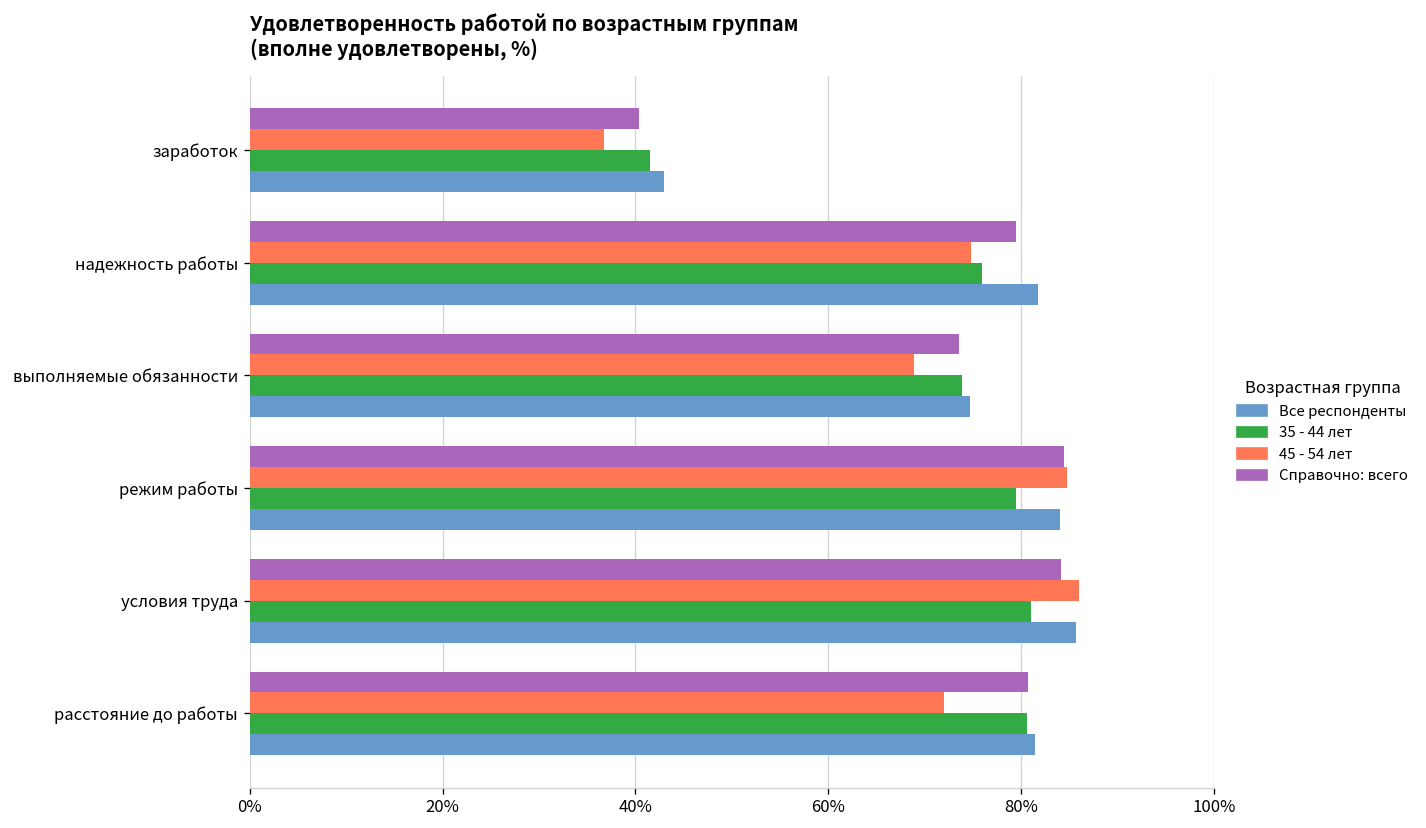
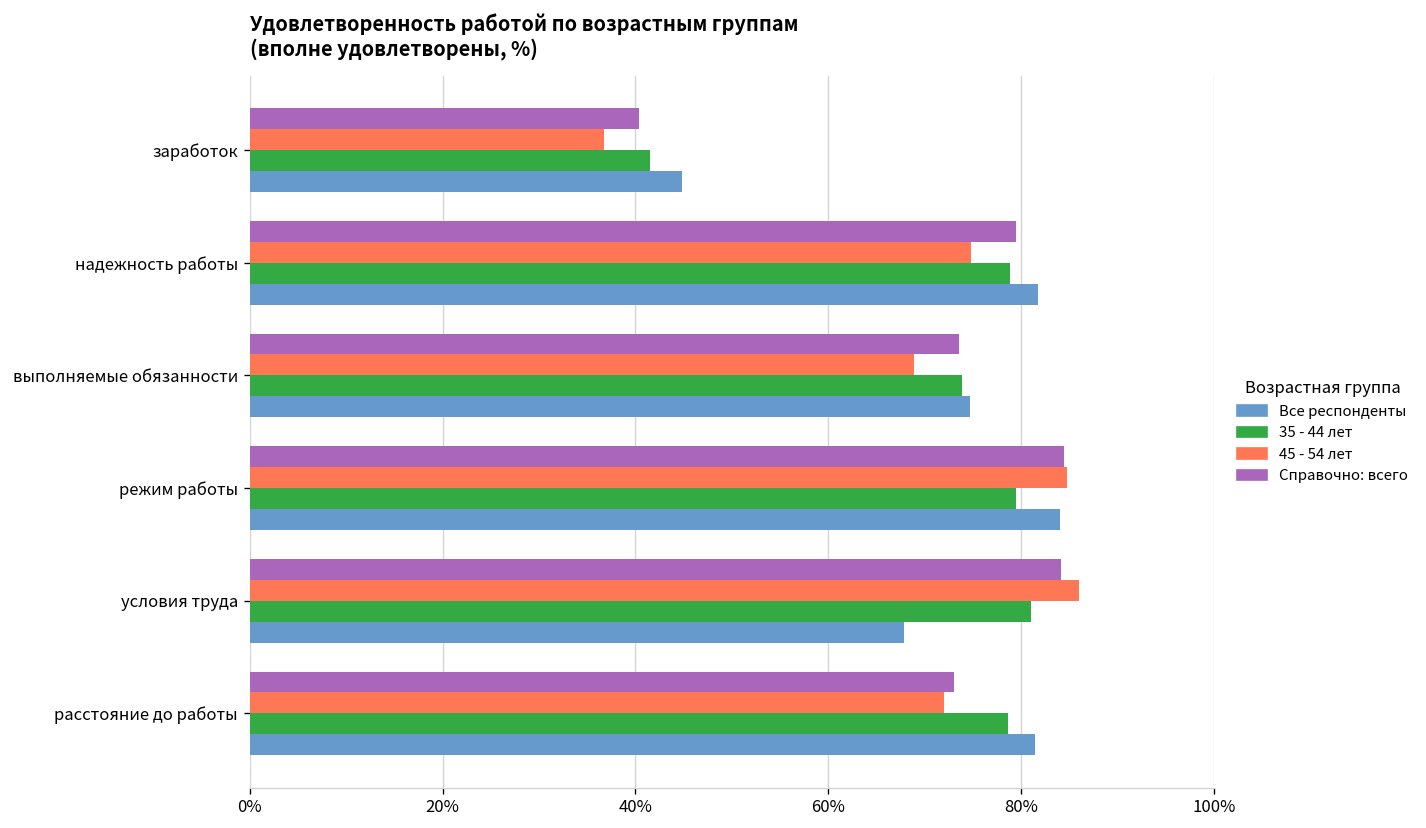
  {
    "Все респонденты": {
-     "заработок": "43%",
+     "заработок": "45%",
      "надежность работы": "82%",
      "выполняемые обязанности": "75%",
      "режим работы": "84%",
-     "условия труда": "86%",
+     "условия труда": "68%",
      "расстояние до работы": "81%"
    },
    "35 - 44 лет": {
      "заработок": "41%",
-     "надежность работы": "76%",
+     "надежность работы": "79%",
      "выполняемые обязанности": "74%",
      "режим работы": "79%",
      "условия труда": "81%",
-     "расстояние до работы": "81%"
+     "расстояние до работы": "79%"
    },
    "45 - 54 лет": {
      "заработок": "37%",
      "надежность работы": "75%",
      "выполняемые обязанности": "69%",
      "режим работы": "85%",
      "условия труда": "86%",
      "расстояние до работы": "72%"
    },
    "Справочно: всего": {
      "заработок": "40%",
      "надежность работы": "79%",
      "выполняемые обязанности": "73%",
      "режим работы": "84%",
      "условия труда": "84%",
-     "расстояние до работы": "81%"
+     "расстояние до работы": "73%"
    }
  }
